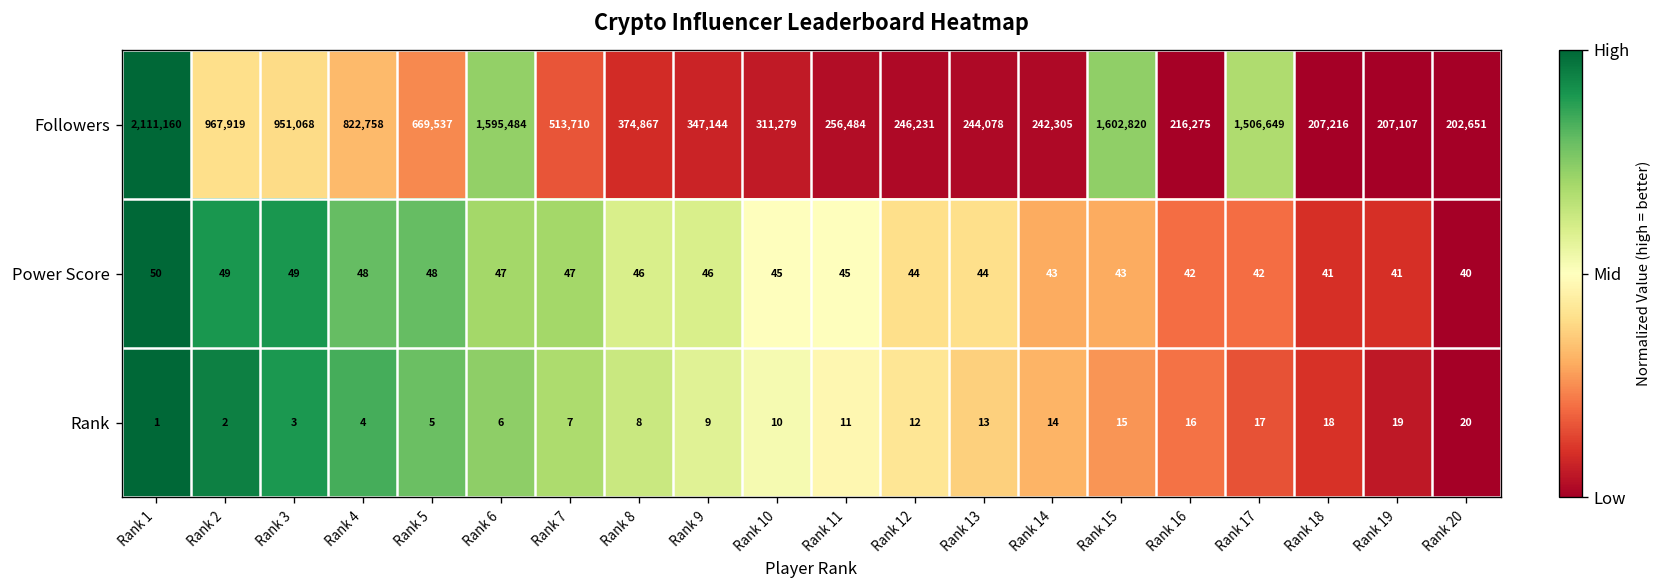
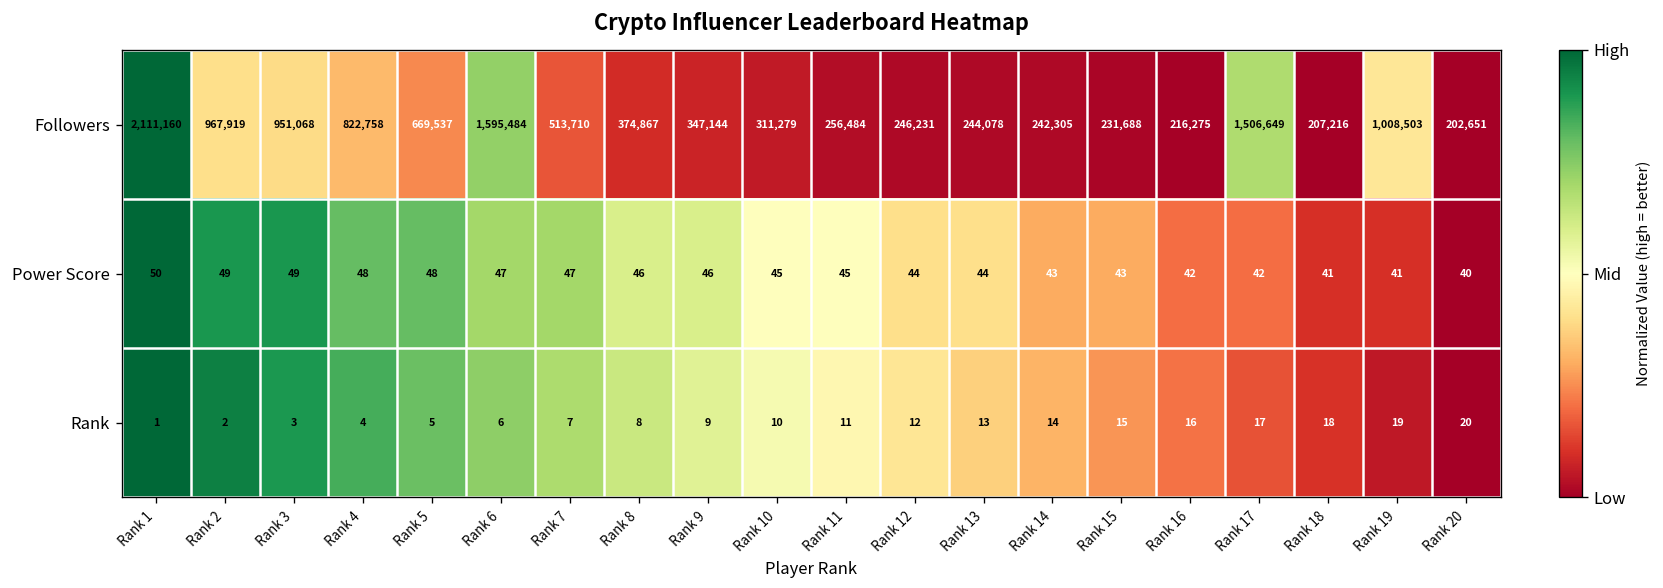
  {
    "Followers": {
      "Rank 1": "2,111,160",
      "Rank 2": "967,919",
      "Rank 3": "951,068",
      "Rank 4": "822,758",
      "Rank 5": "669,537",
      "Rank 6": "1,595,484",
      "Rank 7": "513,710",
      "Rank 8": "374,867",
      "Rank 9": "347,144",
      "Rank 10": "311,279",
      "Rank 11": "256,484",
      "Rank 12": "246,231",
      "Rank 13": "244,078",
      "Rank 14": "242,305",
-     "Rank 15": "1,602,820",
+     "Rank 15": "231,688",
      "Rank 16": "216,275",
      "Rank 17": "1,506,649",
      "Rank 18": "207,216",
-     "Rank 19": "207,107",
+     "Rank 19": "1,008,503",
      "Rank 20": "202,651"
    },
    "Power Score": {
      "Rank 1": "50",
      "Rank 2": "49",
      "Rank 3": "49",
      "Rank 4": "48",
      "Rank 5": "48",
      "Rank 6": "47",
      "Rank 7": "47",
      "Rank 8": "46",
      "Rank 9": "46",
      "Rank 10": "45",
      "Rank 11": "45",
      "Rank 12": "44",
      "Rank 13": "44",
      "Rank 14": "43",
      "Rank 15": "43",
      "Rank 16": "42",
      "Rank 17": "42",
      "Rank 18": "41",
      "Rank 19": "41",
      "Rank 20": "40"
    },
    "Rank": {
      "Rank 1": "1",
      "Rank 2": "2",
      "Rank 3": "3",
      "Rank 4": "4",
      "Rank 5": "5",
      "Rank 6": "6",
      "Rank 7": "7",
      "Rank 8": "8",
      "Rank 9": "9",
      "Rank 10": "10",
      "Rank 11": "11",
      "Rank 12": "12",
      "Rank 13": "13",
      "Rank 14": "14",
      "Rank 15": "15",
      "Rank 16": "16",
      "Rank 17": "17",
      "Rank 18": "18",
      "Rank 19": "19",
      "Rank 20": "20"
    }
  }
